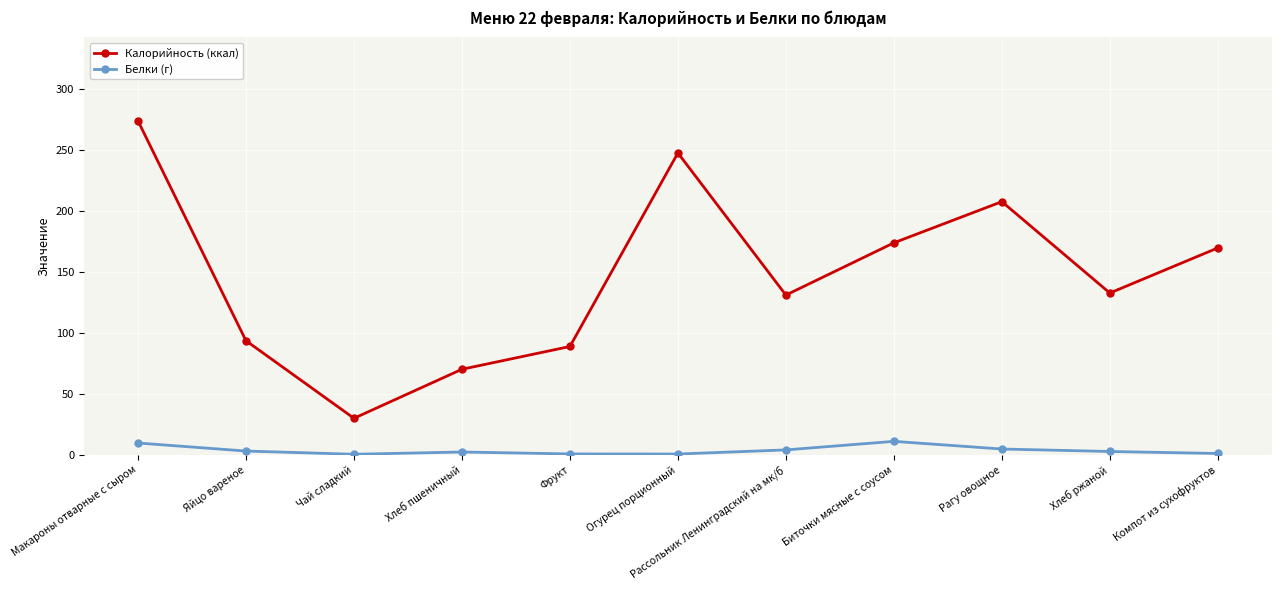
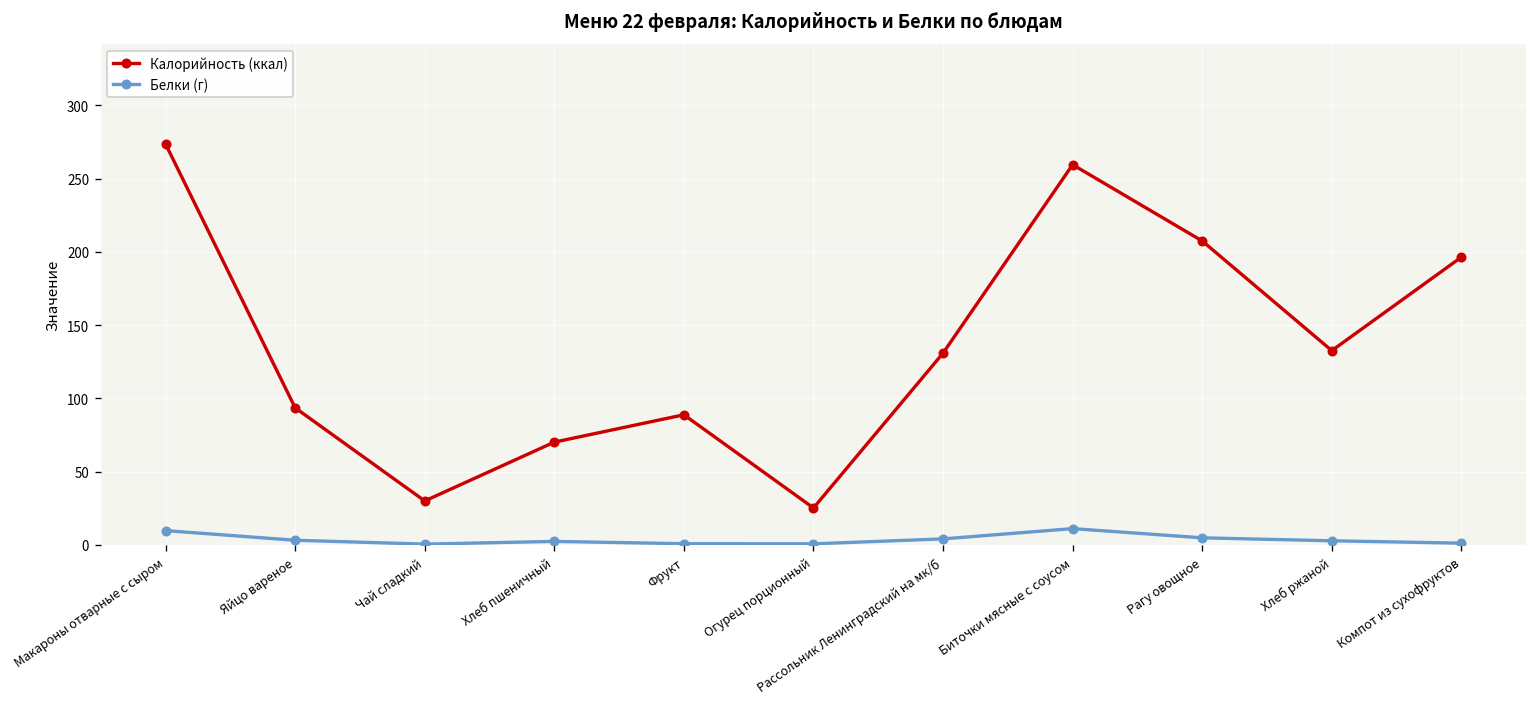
  {
    "Калорийность (ккал)": {
      "Макароны отварные с сыром": 274,
      "Яйцо вареное": 94,
      "Чай сладкий": 30,
      "Хлеб пшеничный": 70,
      "Фрукт": 89,
-     "Огурец порционный": 247,
+     "Огурец порционный": 25,
      "Рассольник Ленинградский на мк/б": 131,
-     "Биточки мясные с соусом": 174,
+     "Биточки мясные с соусом": 260,
      "Рагу овощное": 207,
      "Хлеб ржаной": 133,
-     "Компот из сухофруктов": 170
+     "Компот из сухофруктов": 196
    },
    "Белки (г)": {
      "Макароны отварные с сыром": 10,
      "Яйцо вареное": 3,
      "Чай сладкий": 1,
      "Хлеб пшеничный": 2,
      "Фрукт": 1,
      "Огурец порционный": 1,
      "Рассольник Ленинградский на мк/б": 4,
      "Биточки мясные с соусом": 11,
      "Рагу овощное": 5,
      "Хлеб ржаной": 3,
      "Компот из сухофруктов": 1
    }
  }
